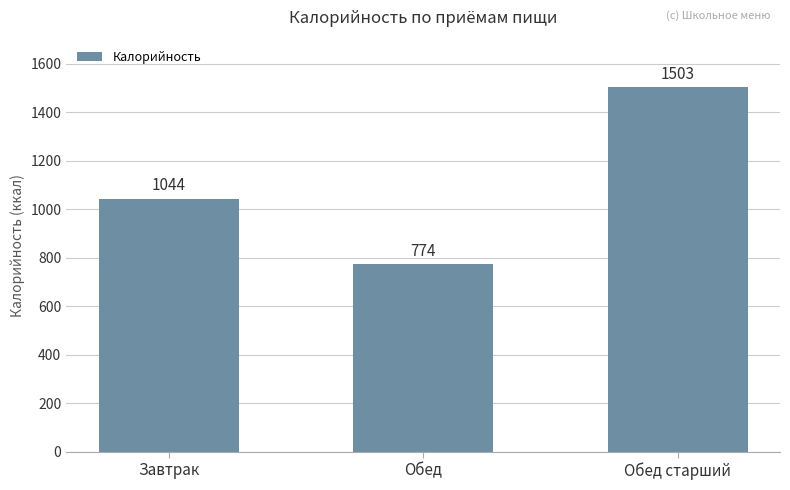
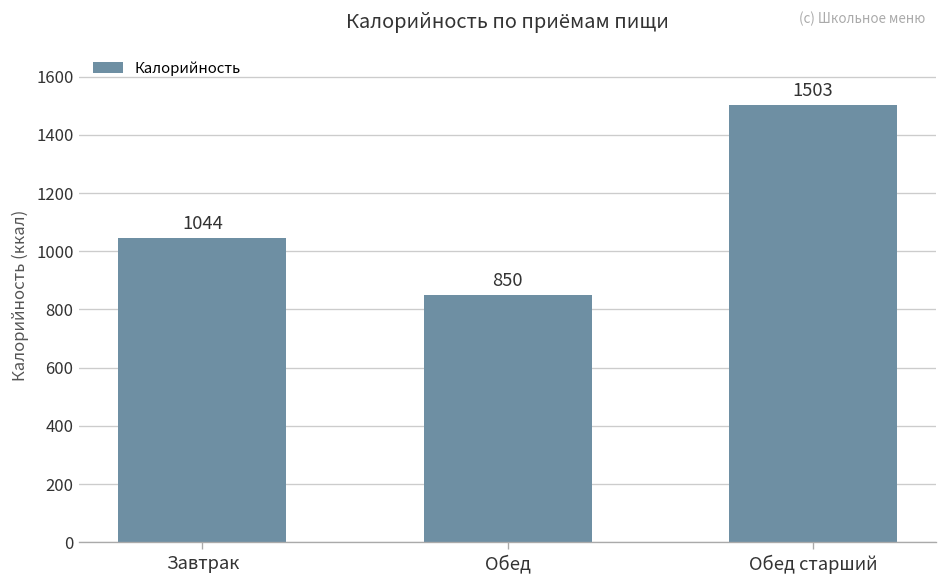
  {
    "Завтрак": 1044,
-   "Обед": 774,
+   "Обед": 850,
    "Обед старший": 1503
  }
